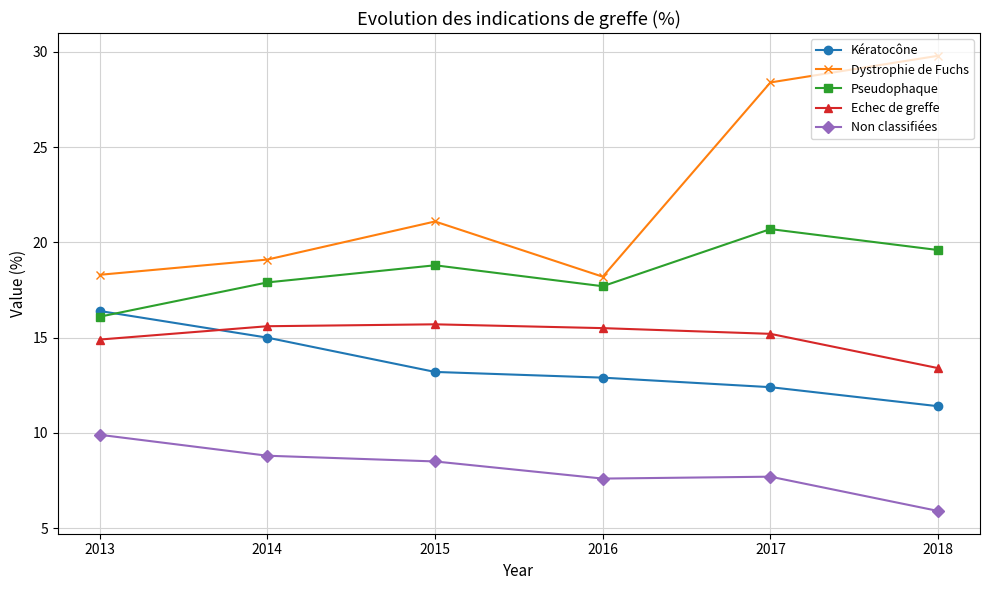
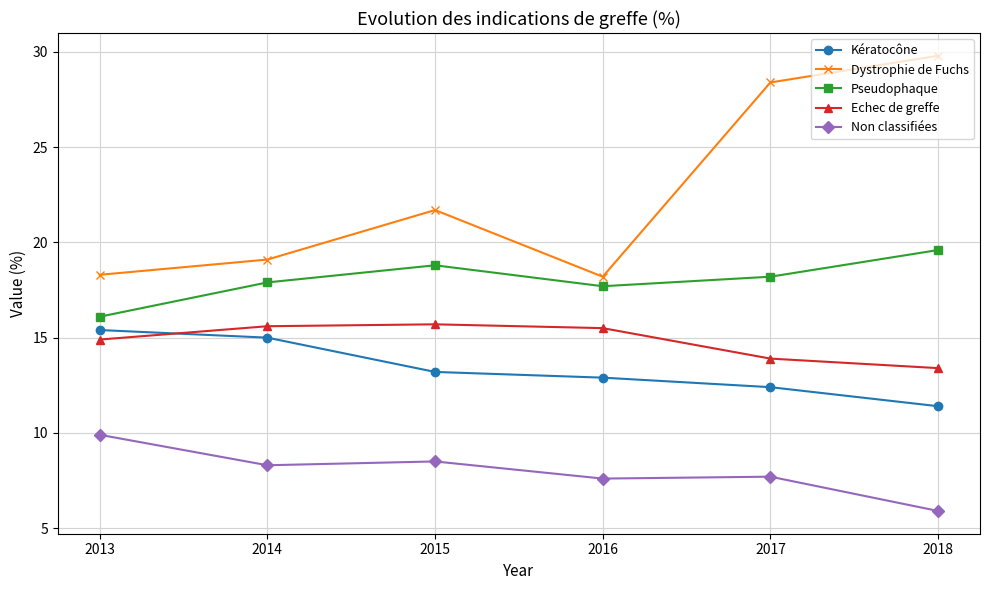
  {
    "Kératocône": {
-     "2013": 16.4,
+     "2013": 15.4,
      "2014": 15.0,
      "2015": 13.2,
      "2016": 12.9,
      "2017": 12.4,
      "2018": 11.4
    },
    "Dystrophie de Fuchs": {
      "2013": 18.3,
      "2014": 19.1,
-     "2015": 21.1,
+     "2015": 21.7,
      "2016": 18.2,
      "2017": 28.4
    },
    "Pseudophaque": {
      "2013": 16.1,
      "2014": 17.9,
      "2015": 18.8,
      "2016": 17.7,
-     "2017": 20.7,
+     "2017": 18.2,
      "2018": 19.6
    },
    "Echec de greffe": {
      "2013": 14.9,
      "2014": 15.6,
      "2015": 15.7,
      "2016": 15.5,
-     "2017": 15.2,
+     "2017": 13.9,
      "2018": 13.4
    },
    "Non classifiées": {
      "2013": 9.9,
-     "2014": 8.8,
+     "2014": 8.3,
      "2015": 8.5,
      "2016": 7.6,
      "2017": 7.7,
      "2018": 5.9
    }
  }
